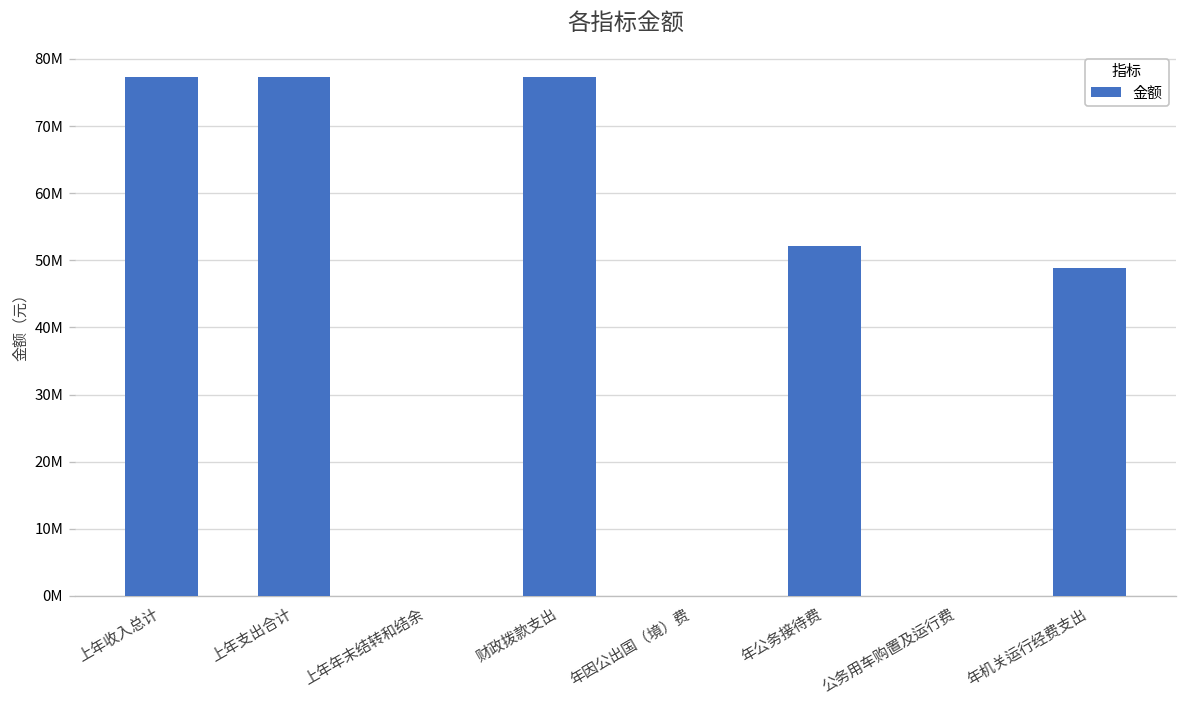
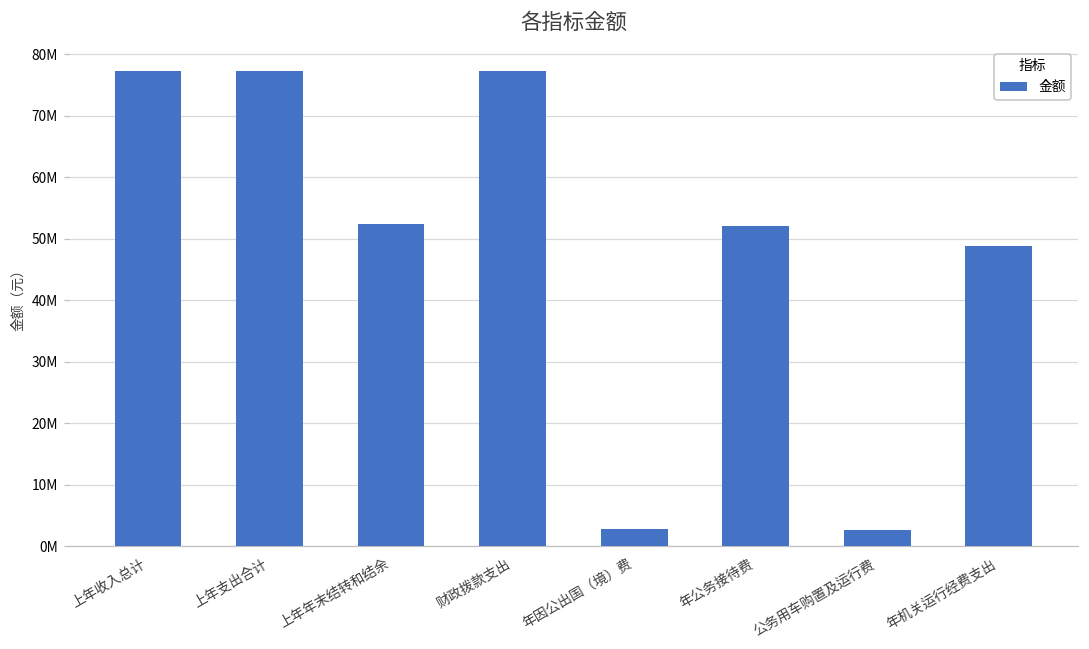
  {
    "上年收入总计": 77000000,
    "上年支出合计": 77000000,
-   "上年年末结转和结余": 0,
+   "上年年末结转和结余": 52000000,
    "财政拨款支出": 77000000,
-   "年因公出国（境）费": 0,
+   "年因公出国（境）费": 3000000,
    "年公务接待费": 52000000,
-   "公务用车购置及运行费": 0,
+   "公务用车购置及运行费": 3000000,
    "年机关运行经费支出": 49000000
  }
